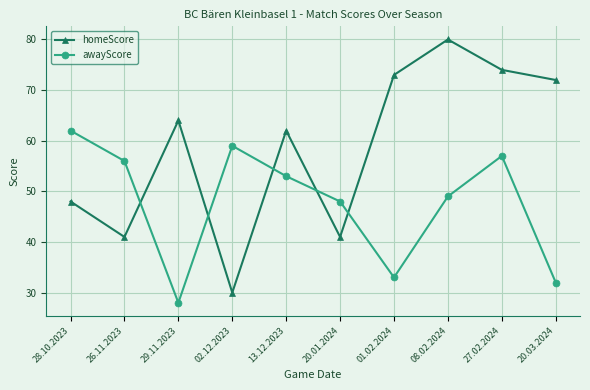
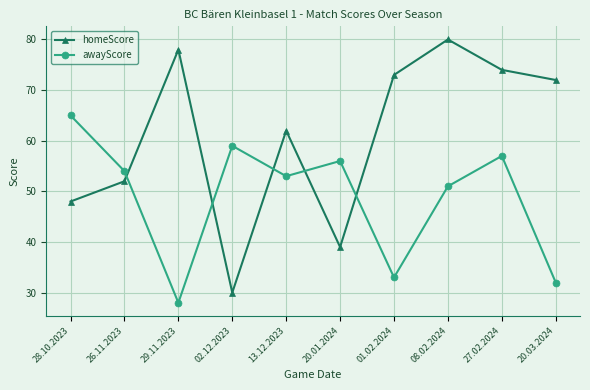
  {
    "homeScore": {
      "28.10.2023": 48,
-     "26.11.2023": 41,
-     "29.11.2023": 64,
+     "26.11.2023": 52,
+     "29.11.2023": 78,
      "02.12.2023": 30,
      "13.12.2023": 62,
-     "20.01.2024": 41,
+     "20.01.2024": 39,
      "01.02.2024": 73,
      "08.02.2024": 80,
      "27.02.2024": 74,
      "20.03.2024": 72
    },
    "awayScore": {
-     "28.10.2023": 62,
-     "26.11.2023": 56,
+     "28.10.2023": 65,
+     "26.11.2023": 54,
      "29.11.2023": 28,
      "02.12.2023": 59,
      "13.12.2023": 53,
-     "20.01.2024": 48,
+     "20.01.2024": 56,
      "01.02.2024": 33,
-     "08.02.2024": 49,
+     "08.02.2024": 51,
      "27.02.2024": 57,
      "20.03.2024": 32
    }
  }
